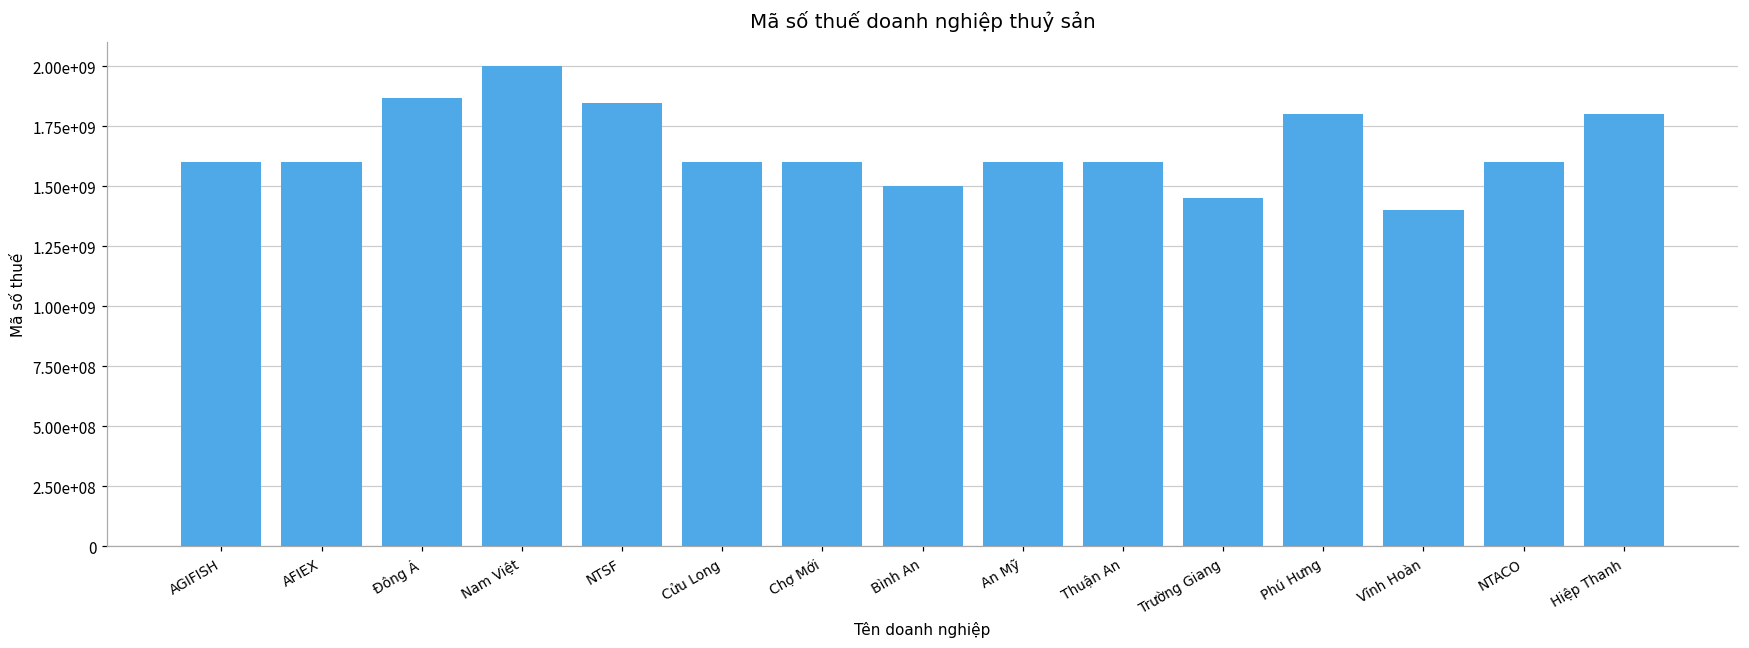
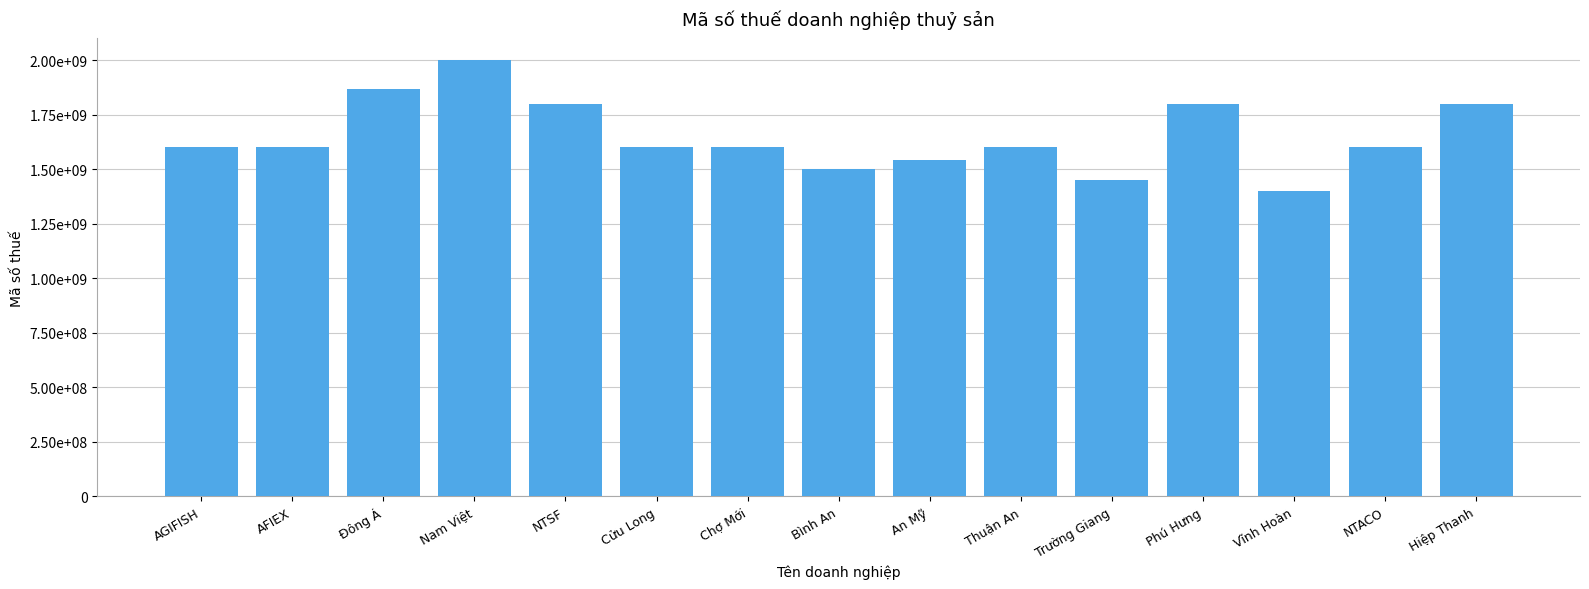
  {
    "AGIFISH": 1600000000,
    "AFIEX": 1600000000,
    "Đông Á": 1870000000,
    "Nam Việt": 2000000000,
-   "NTSF": 1850000000,
+   "NTSF": 1800000000,
    "Cửu Long": 1600000000,
    "Chợ Mới": 1600000000,
    "Bình An": 1500000000,
-   "An Mỹ": 1600000000,
+   "An Mỹ": 1540000000,
    "Thuận An": 1600000000,
    "Trường Giang": 1450000000,
    "Phú Hưng": 1800000000,
    "Vĩnh Hoàn": 1400000000,
    "NTACO": 1600000000,
    "Hiệp Thanh": 1800000000
  }
